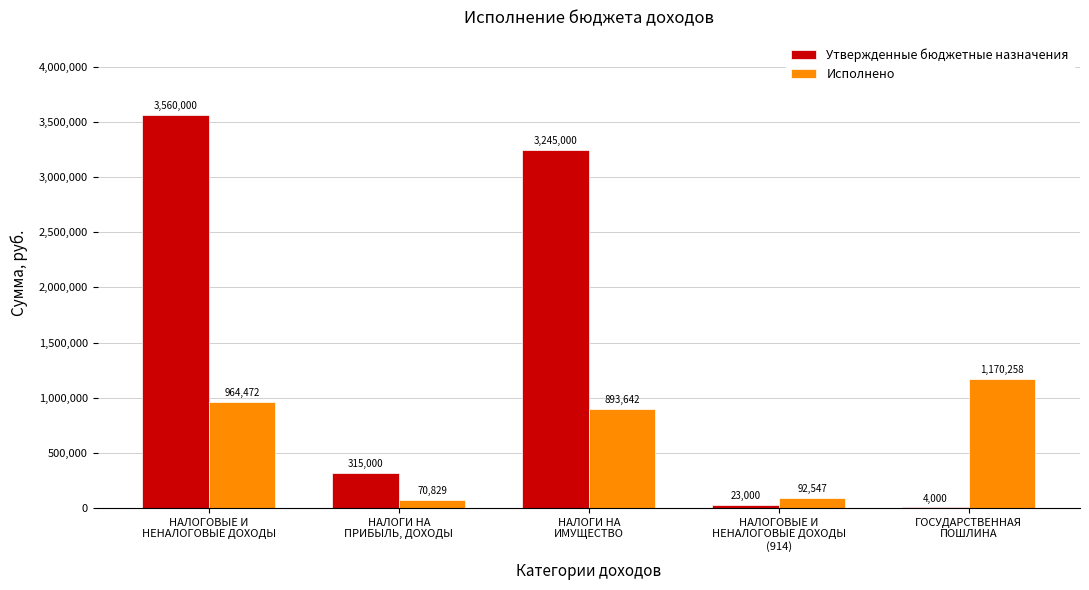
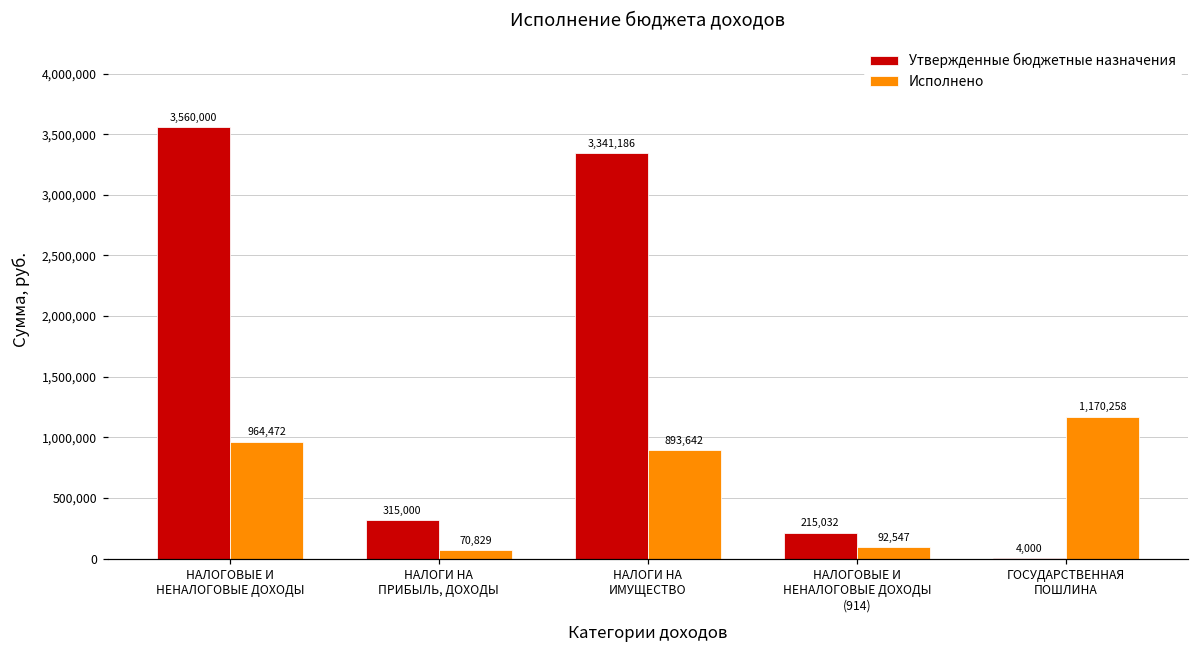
  {
    "Утвержденные бюджетные назначения": {
      "НАЛОГОВЫЕ И НЕНАЛОГОВЫЕ ДОХОДЫ": "3,560,000",
      "НАЛОГИ НА ПРИБЫЛЬ, ДОХОДЫ": "315,000",
-     "НАЛОГИ НА ИМУЩЕСТВО": "3,245,000",
-     "НАЛОГОВЫЕ И НЕНАЛОГОВЫЕ ДОХОДЫ (914)": "23,000",
+     "НАЛОГИ НА ИМУЩЕСТВО": "3,341,186",
+     "НАЛОГОВЫЕ И НЕНАЛОГОВЫЕ ДОХОДЫ (914)": "215,032",
      "ГОСУДАРСТВЕННАЯ ПОШЛИНА": "4,000"
    },
    "Исполнено": {
      "НАЛОГОВЫЕ И НЕНАЛОГОВЫЕ ДОХОДЫ": "964,472",
      "НАЛОГИ НА ИМУЩЕСТВО": "893,642",
      "НАЛОГОВЫЕ И НЕНАЛОГОВЫЕ ДОХОДЫ (914)": "92,547",
      "ГОСУДАРСТВЕННАЯ ПОШЛИНА": "1,170,258"
    }
  }
